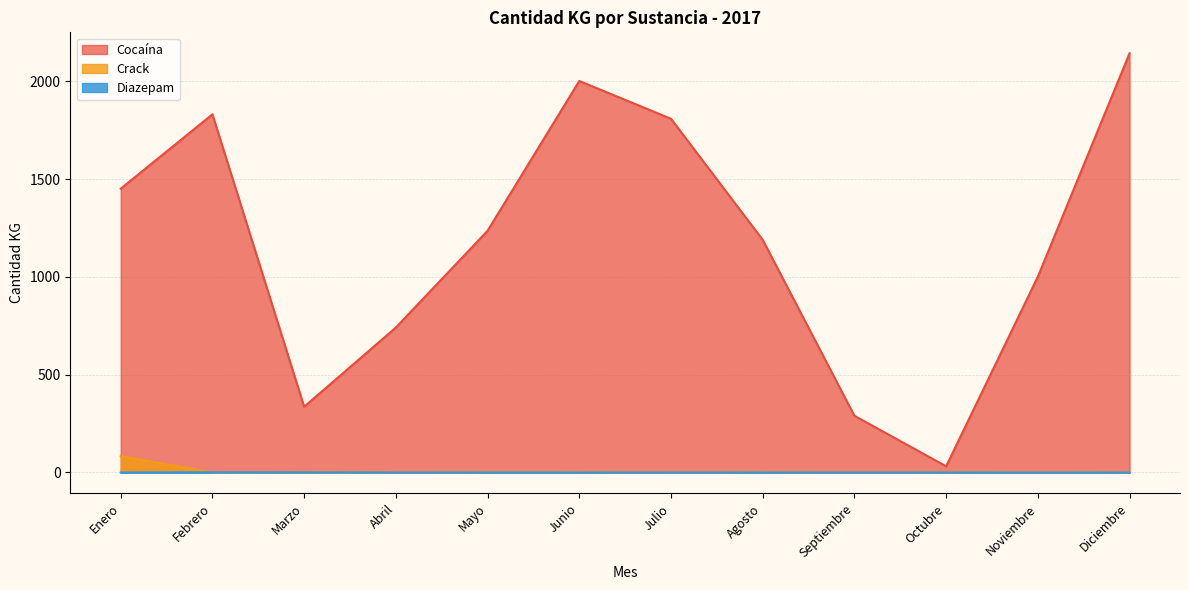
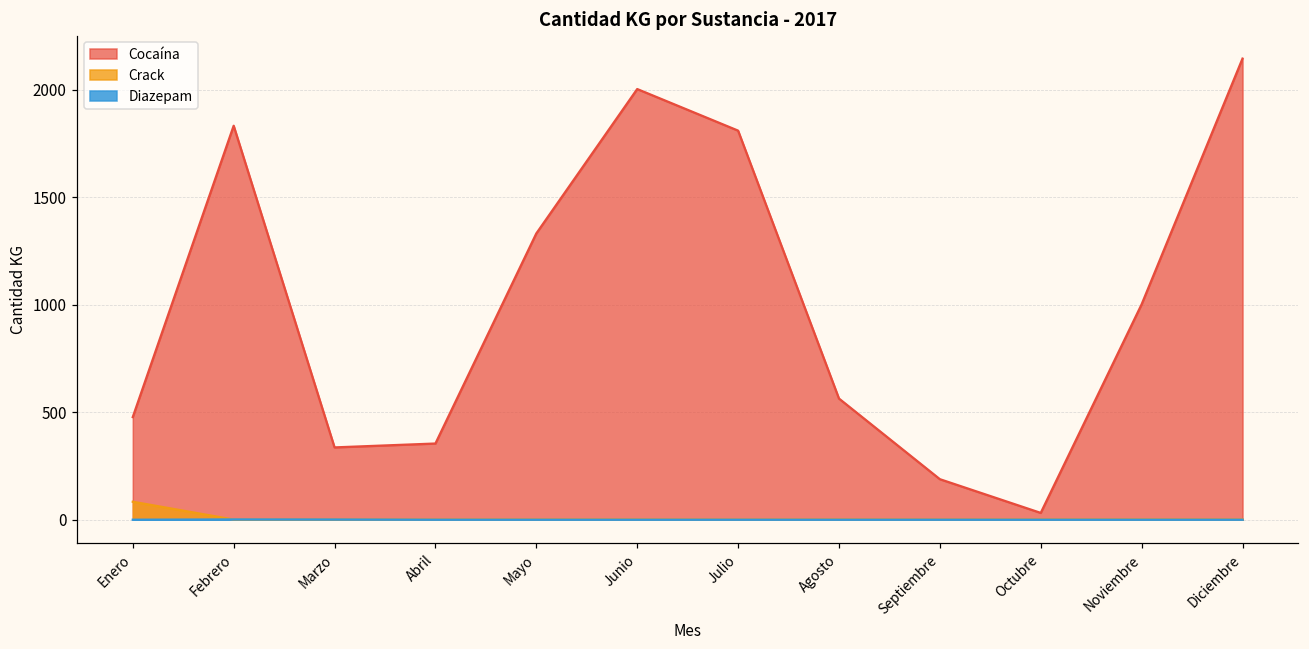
  {
    "Cocaína": {
-     "Enero": 1450,
+     "Enero": 480,
      "Febrero": 1830,
      "Marzo": 340,
-     "Abril": 740,
-     "Mayo": 1240,
+     "Abril": 350,
+     "Mayo": 1330,
      "Junio": 2000,
      "Julio": 1810,
-     "Agosto": 1190,
-     "Septiembre": 290,
+     "Agosto": 560,
+     "Septiembre": 190,
      "Octubre": 30,
      "Noviembre": 1000,
      "Diciembre": 2140
    },
    "Crack": {
      "Enero": 80
    },
    "Diazepam": {
      "Enero": 0
    }
  }
